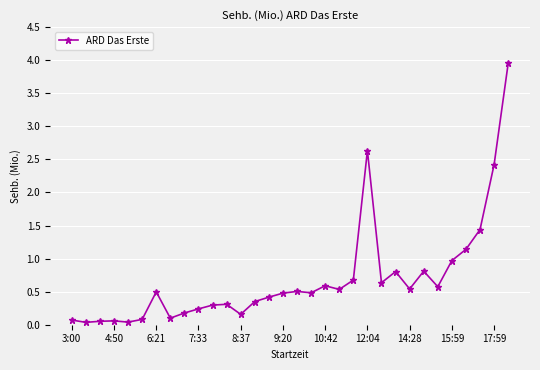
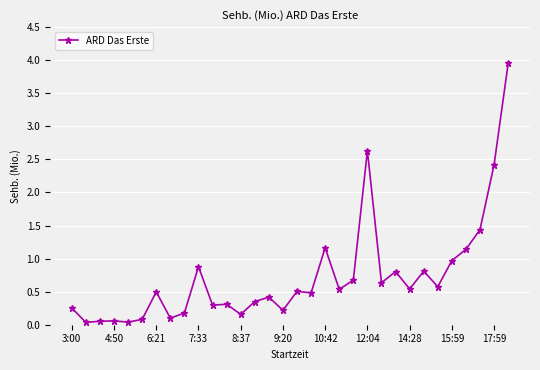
  {
-   "3:00": 0.1,
+   "3:00": 0.3,
    "4:50": 0.1,
    "6:21": 0.5,
-   "7:33": 0.2,
+   "7:33": 0.9,
    "8:37": 0.2,
-   "9:20": 0.5,
-   "10:42": 0.6,
+   "9:20": 0.2,
+   "10:42": 1.2,
    "12:04": 2.6,
    "14:28": 0.5,
    "15:59": 1.0,
    "17:59": 2.4
  }
